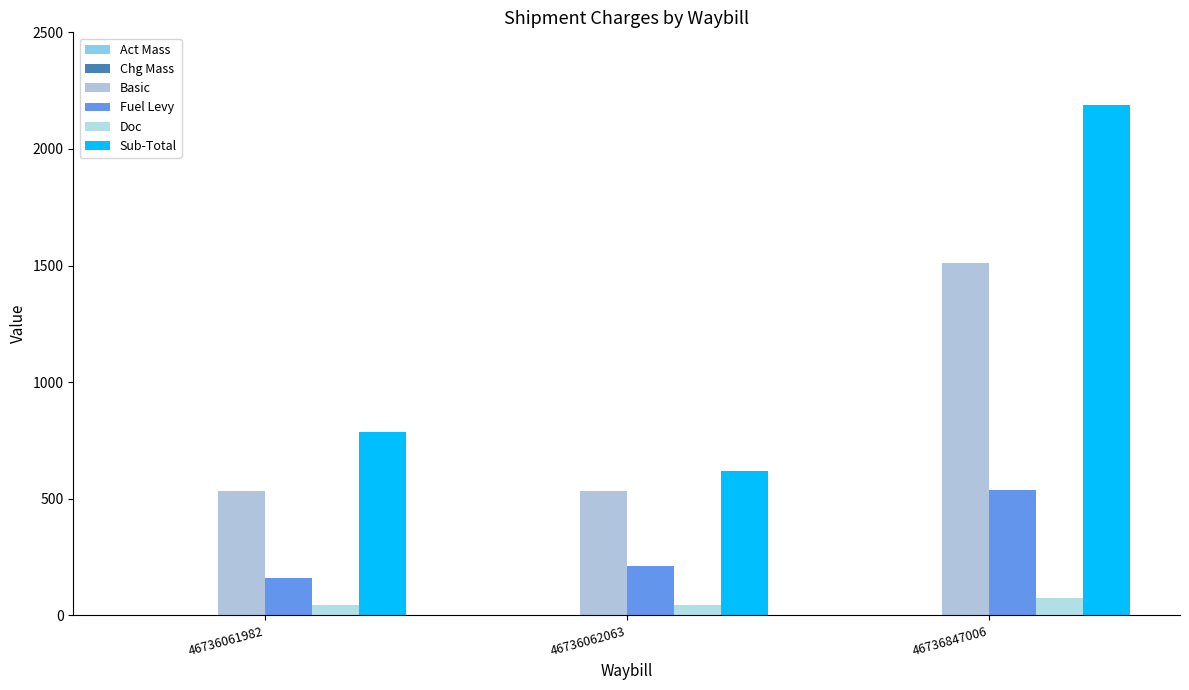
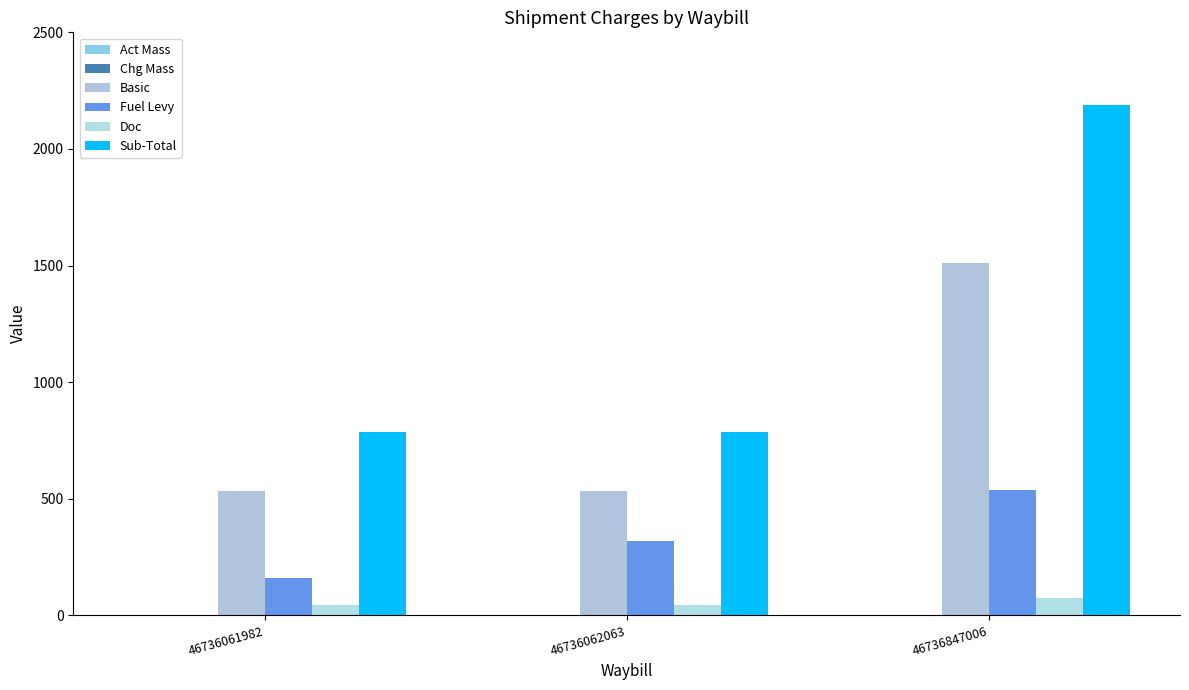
  {
    "Fuel Levy": {
      "46736061982": 160,
-     "46736062063": 210,
+     "46736062063": 320,
      "46736847006": 540
    },
    "Sub-Total": {
      "46736061982": 790,
-     "46736062063": 620,
+     "46736062063": 790,
      "46736847006": 2190
    }
  }
